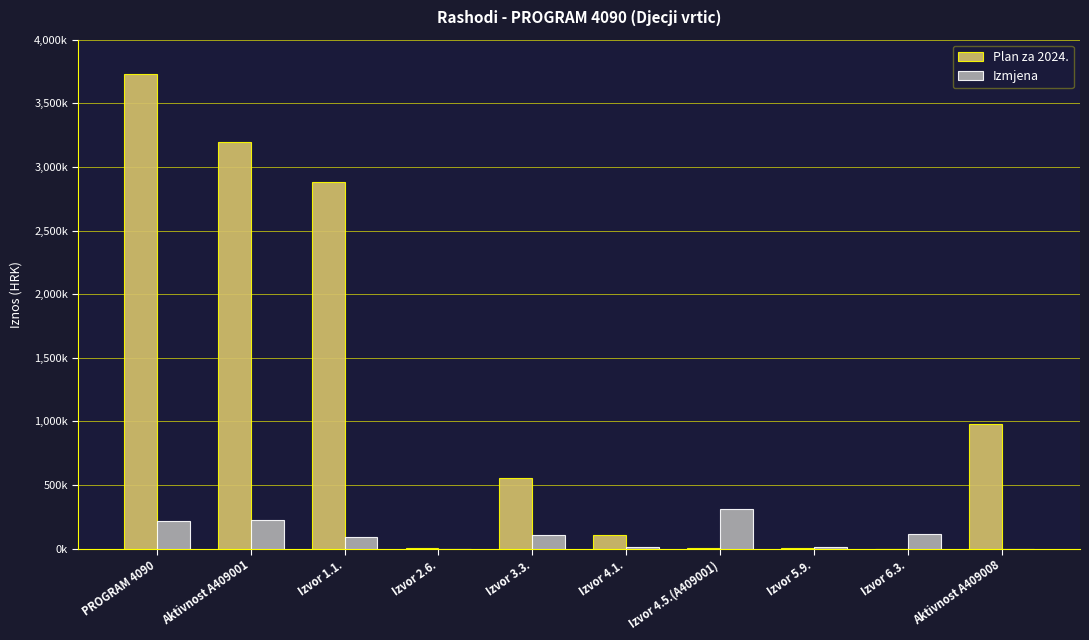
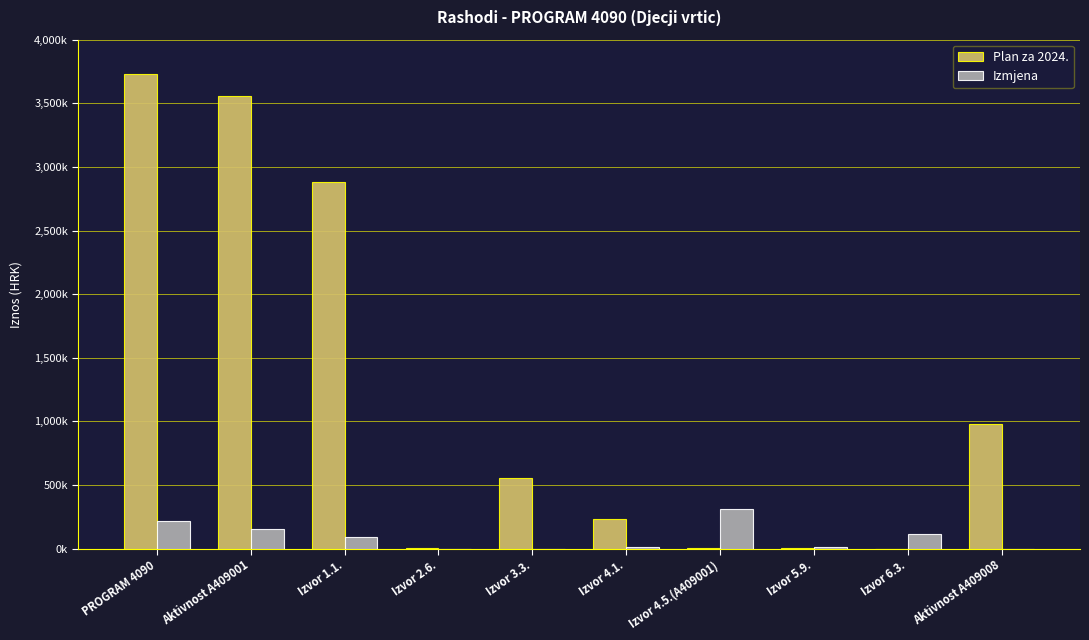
  {
    "Plan za 2024.": {
      "PROGRAM 4090": "3,730,000",
-     "Aktivnost A409001": "3,200,000",
+     "Aktivnost A409001": "3,560,000",
      "Izvor 1.1.": "2,880,000",
      "Izvor 3.3.": "550,000",
-     "Izvor 4.1.": "110,000",
+     "Izvor 4.1.": "240,000",
      "Aktivnost A409008": "980,000"
    },
    "Izmjena": {
      "PROGRAM 4090": "220,000",
-     "Aktivnost A409001": "220,000",
+     "Aktivnost A409001": "160,000",
      "Izvor 1.1.": "90,000",
      "Izvor 2.6.": "0",
-     "Izvor 3.3.": "100,000",
+     "Izvor 3.3.": "0",
      "Izvor 4.5.(A409001)": "310,000",
      "Izvor 6.3.": "110,000",
      "Aktivnost A409008": "0"
    }
  }
